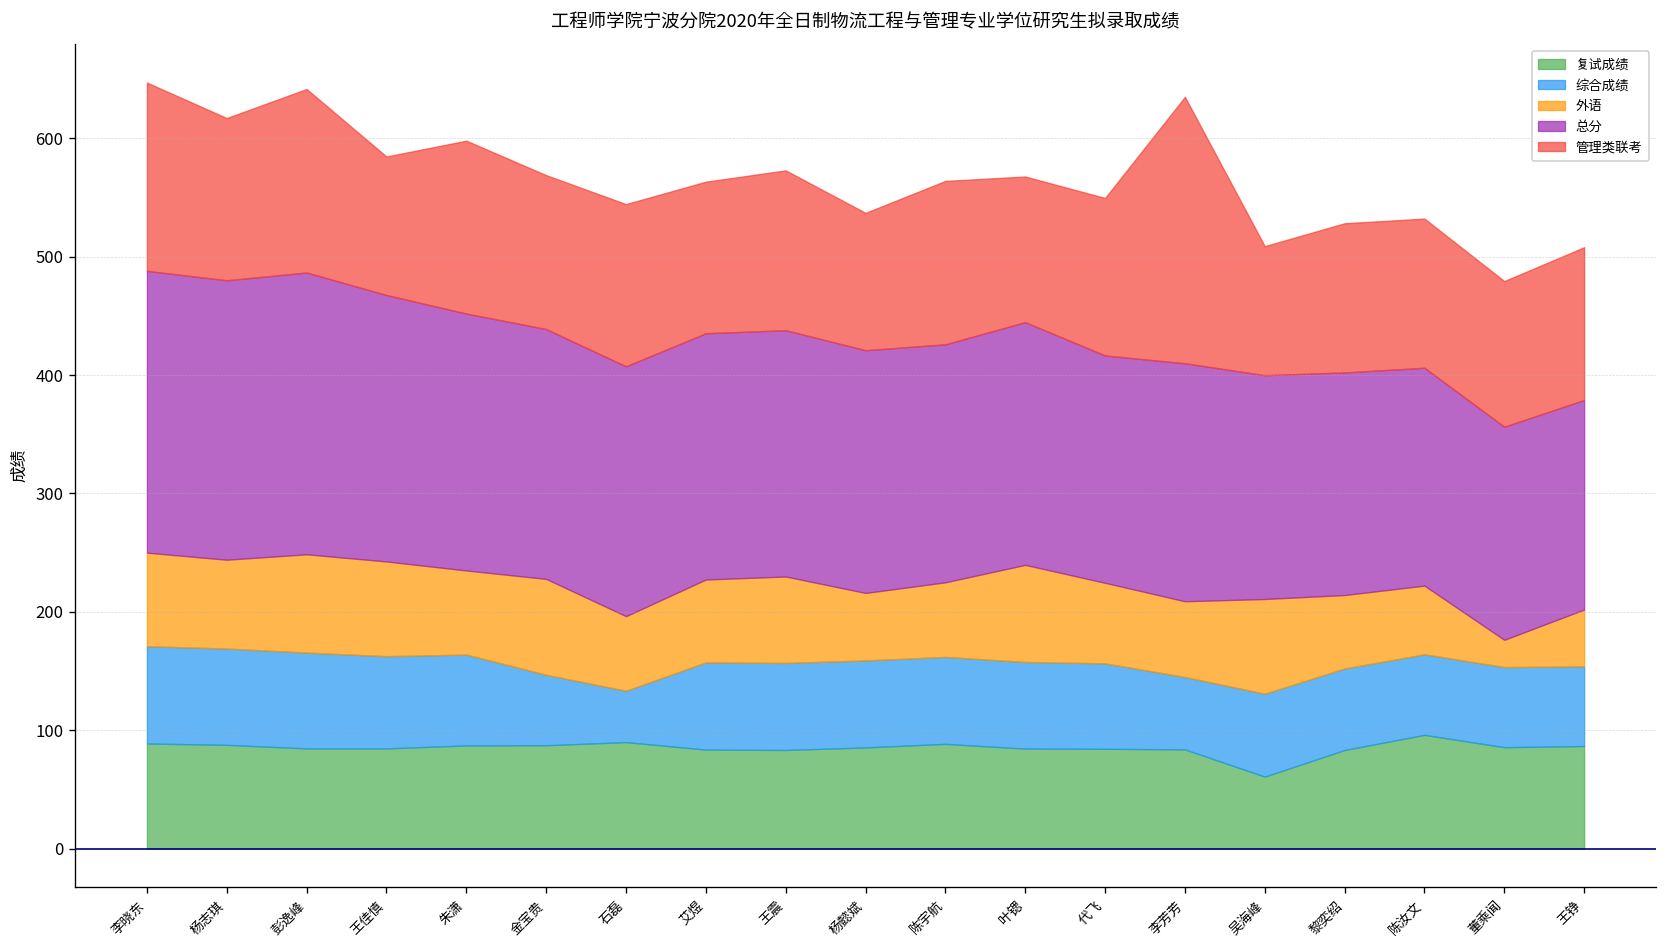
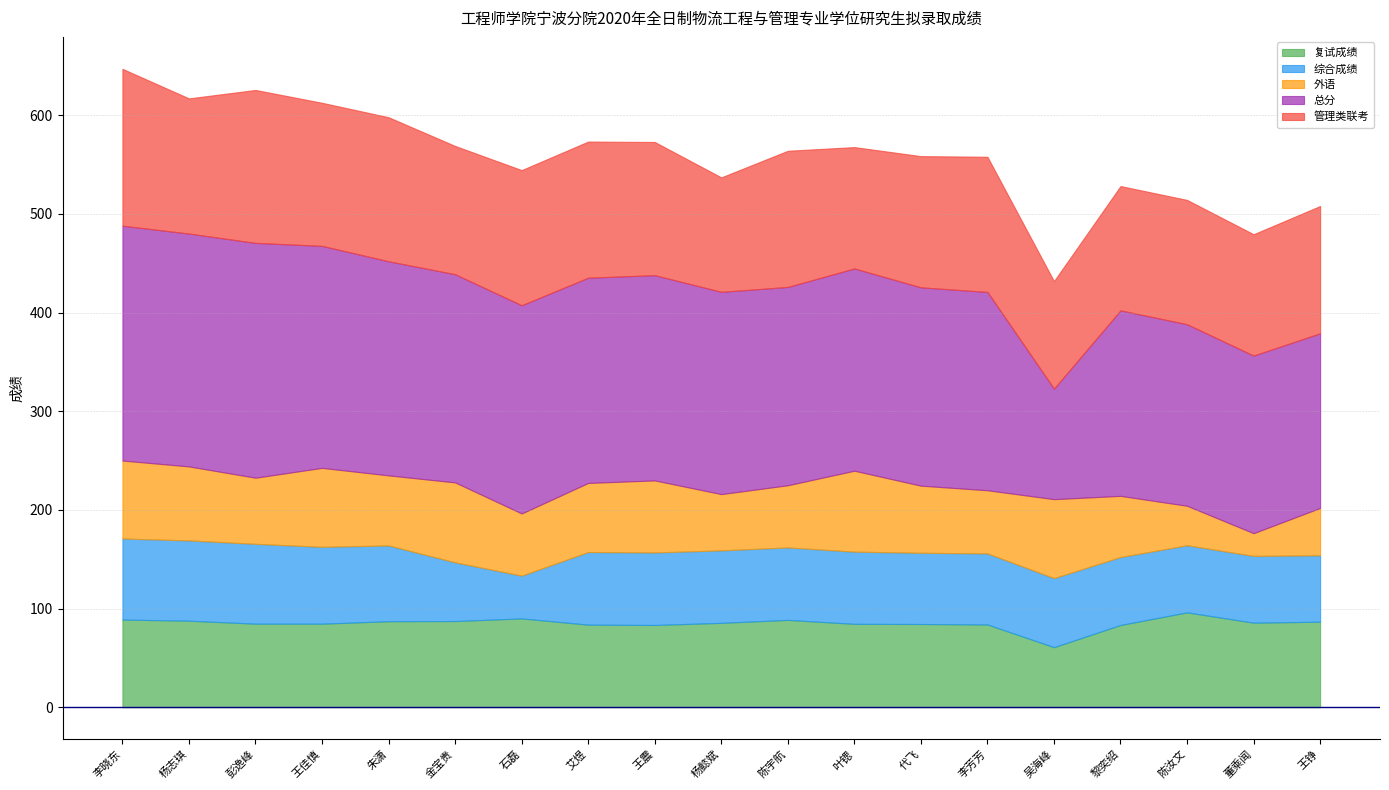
  {
    "复试成绩": {
      "李晓东": 90,
      "杨志琪": 90,
      "彭逸峰": 80,
      "王佳慎": 80,
      "朱潇": 90,
      "金宝贵": 90,
      "石磊": 90,
      "艾煜": 80,
      "王震": 80,
      "杨懿斌": 90,
      "陈宇航": 90,
      "叶锶": 80,
      "代飞": 80,
      "李芳芳": 80,
      "吴海峰": 60,
      "黎奕绍": 80,
      "陈汝文": 100,
      "董乘闻": 90,
      "王铮": 90
    },
    "综合成绩": {
      "李晓东": 80,
      "杨志琪": 80,
      "彭逸峰": 80,
      "王佳慎": 80,
      "朱潇": 80,
      "金宝贵": 60,
      "石磊": 40,
      "艾煜": 70,
      "王震": 70,
      "杨懿斌": 70,
      "陈宇航": 70,
      "叶锶": 70,
      "代飞": 70,
-     "李芳芳": 60,
+     "李芳芳": 70,
      "吴海峰": 70,
      "黎奕绍": 70,
      "陈汝文": 70,
      "董乘闻": 70,
      "王铮": 70
    },
    "外语": {
      "李晓东": 80,
      "杨志琪": 80,
-     "彭逸峰": 80,
+     "彭逸峰": 70,
      "王佳慎": 80,
      "朱潇": 70,
      "金宝贵": 80,
      "石磊": 60,
      "艾煜": 70,
      "王震": 70,
      "杨懿斌": 60,
      "陈宇航": 60,
      "叶锶": 80,
      "代飞": 70,
      "李芳芳": 60,
      "吴海峰": 80,
      "黎奕绍": 60,
-     "陈汝文": 60,
+     "陈汝文": 40,
      "董乘闻": 20,
      "王铮": 50
    },
    "总分": {
      "李晓东": 240,
      "杨志琪": 240,
      "彭逸峰": 240,
      "王佳慎": 230,
      "朱潇": 220,
      "金宝贵": 210,
      "石磊": 210,
      "艾煜": 210,
      "王震": 210,
      "杨懿斌": 210,
      "陈宇航": 200,
      "叶锶": 210,
-     "代飞": 190,
+     "代飞": 200,
      "李芳芳": 200,
-     "吴海峰": 190,
+     "吴海峰": 110,
      "黎奕绍": 190,
      "陈汝文": 180,
      "董乘闻": 180,
      "王铮": 180
    },
    "管理类联考": {
      "李晓东": 160,
      "杨志琪": 140,
      "彭逸峰": 160,
-     "王佳慎": 120,
+     "王佳慎": 140,
      "朱潇": 150,
      "金宝贵": 130,
      "石磊": 140,
-     "艾煜": 130,
+     "艾煜": 140,
      "王震": 140,
      "杨懿斌": 120,
      "陈宇航": 140,
      "叶锶": 120,
      "代飞": 130,
-     "李芳芳": 230,
+     "李芳芳": 140,
      "吴海峰": 110,
      "黎奕绍": 130,
      "陈汝文": 130,
      "董乘闻": 120,
      "王铮": 130
    }
  }
